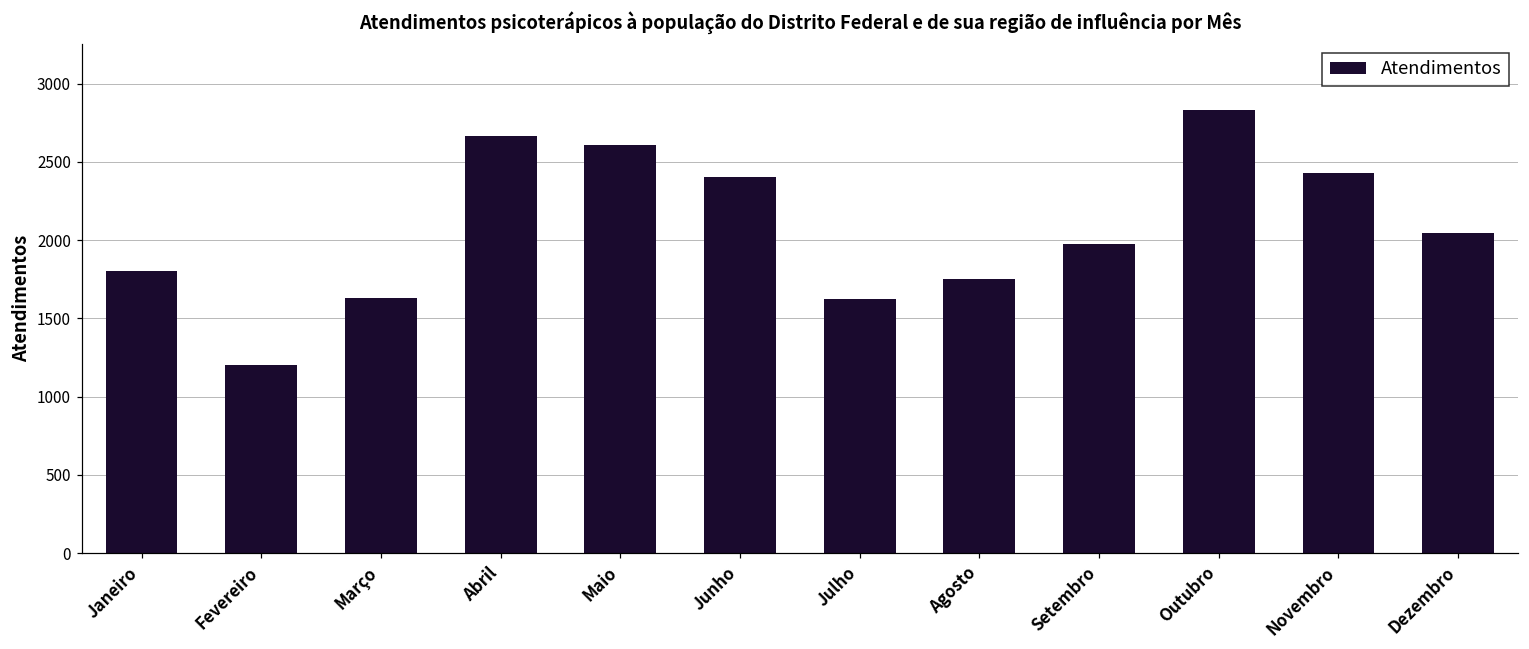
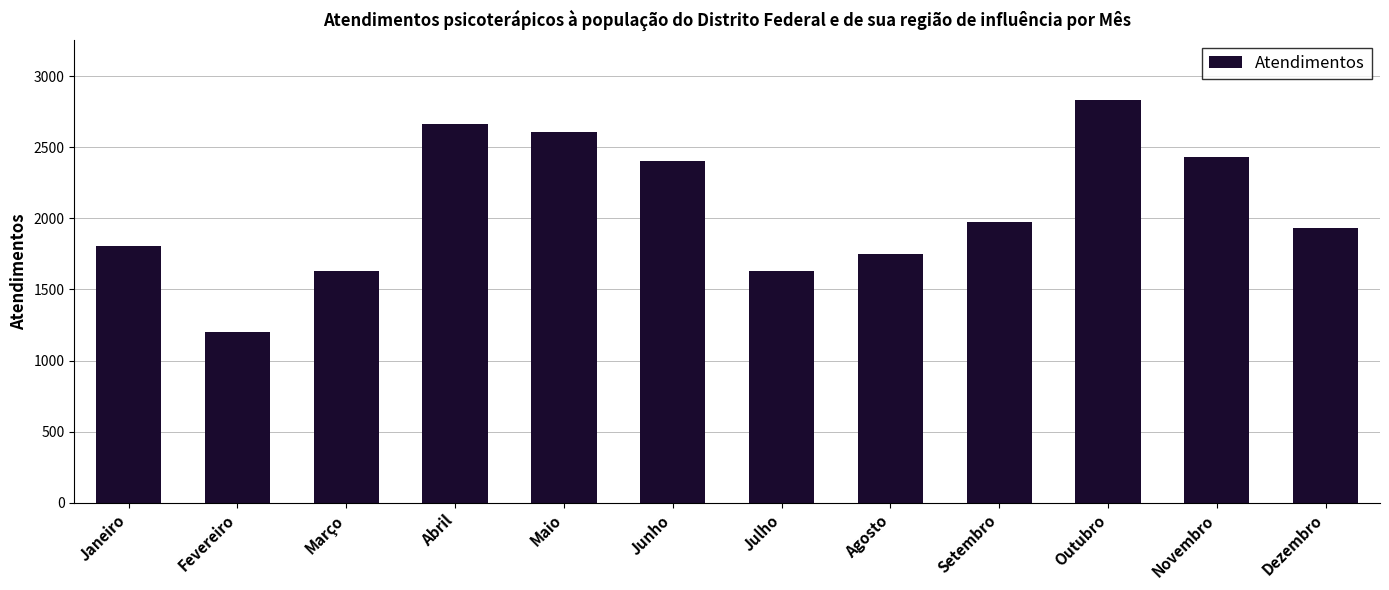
  {
    "Janeiro": 1810,
    "Fevereiro": 1200,
    "Março": 1630,
    "Abril": 2670,
    "Maio": 2610,
    "Junho": 2410,
    "Julho": 1630,
    "Agosto": 1750,
    "Setembro": 1970,
    "Outubro": 2830,
    "Novembro": 2430,
-   "Dezembro": 2050
+   "Dezembro": 1940
  }
